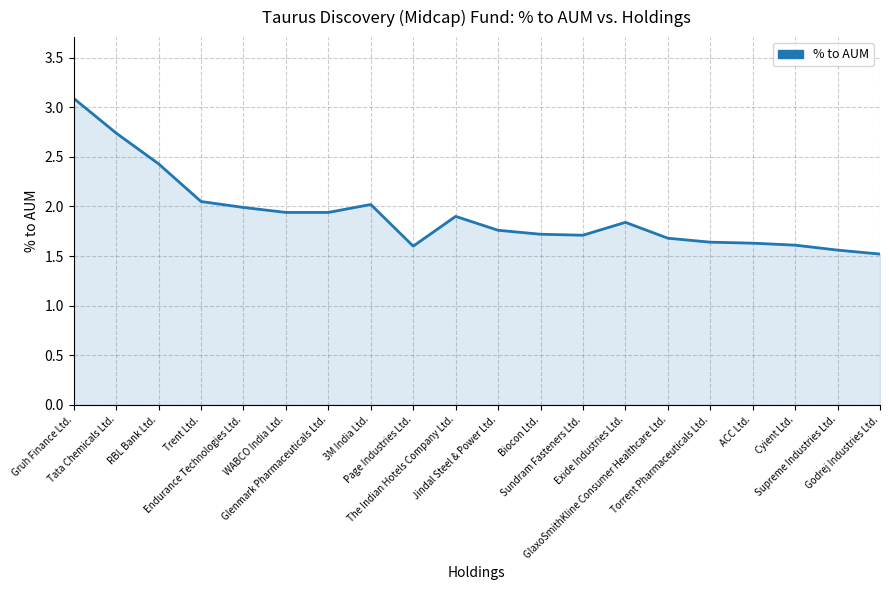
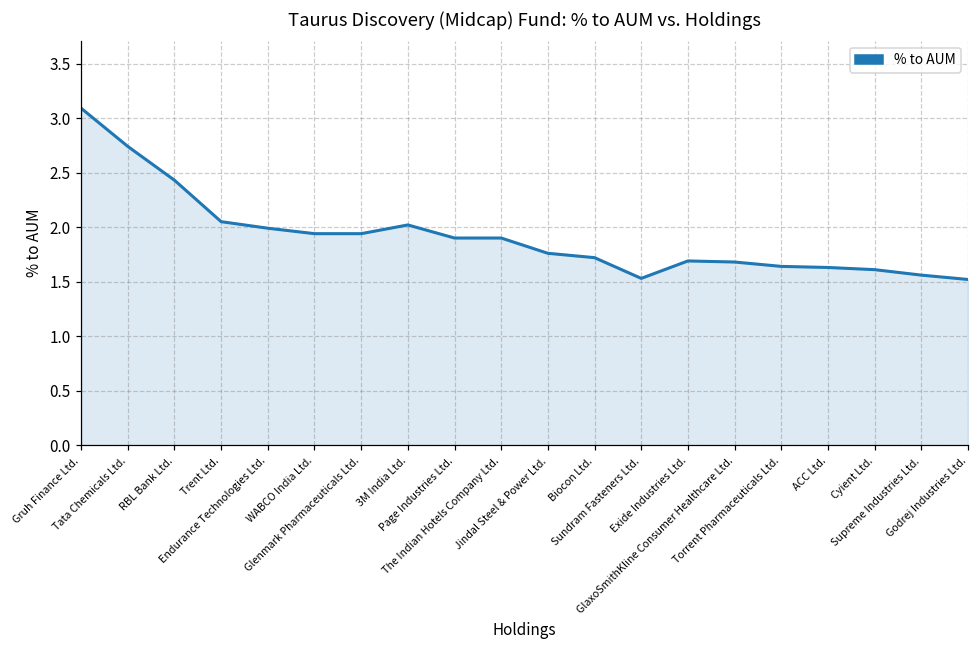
  {
    "Gruh Finance Ltd.": 3.1,
    "Tata Chemicals Ltd.": 2.7,
    "RBL Bank Ltd.": 2.4,
    "Trent Ltd.": 2.1,
    "Endurance Technologies Ltd.": 2.0,
    "WABCO India Ltd.": 1.9,
    "Glenmark Pharmaceuticals Ltd.": 1.9,
    "3M India Ltd.": 2.0,
-   "Page Industries Ltd.": 1.6,
+   "Page Industries Ltd.": 1.9,
    "The Indian Hotels Company Ltd.": 1.9,
    "Jindal Steel & Power Ltd.": 1.8,
    "Biocon Ltd.": 1.7,
-   "Sundram Fasteners Ltd.": 1.7,
-   "Exide Industries Ltd.": 1.8,
+   "Sundram Fasteners Ltd.": 1.5,
+   "Exide Industries Ltd.": 1.7,
    "GlaxoSmithKline Consumer Healthcare Ltd.": 1.7,
    "Torrent Pharmaceuticals Ltd.": 1.6,
    "ACC Ltd.": 1.6,
    "Cyient Ltd.": 1.6,
    "Supreme Industries Ltd.": 1.6,
    "Godrej Industries Ltd.": 1.5
  }
